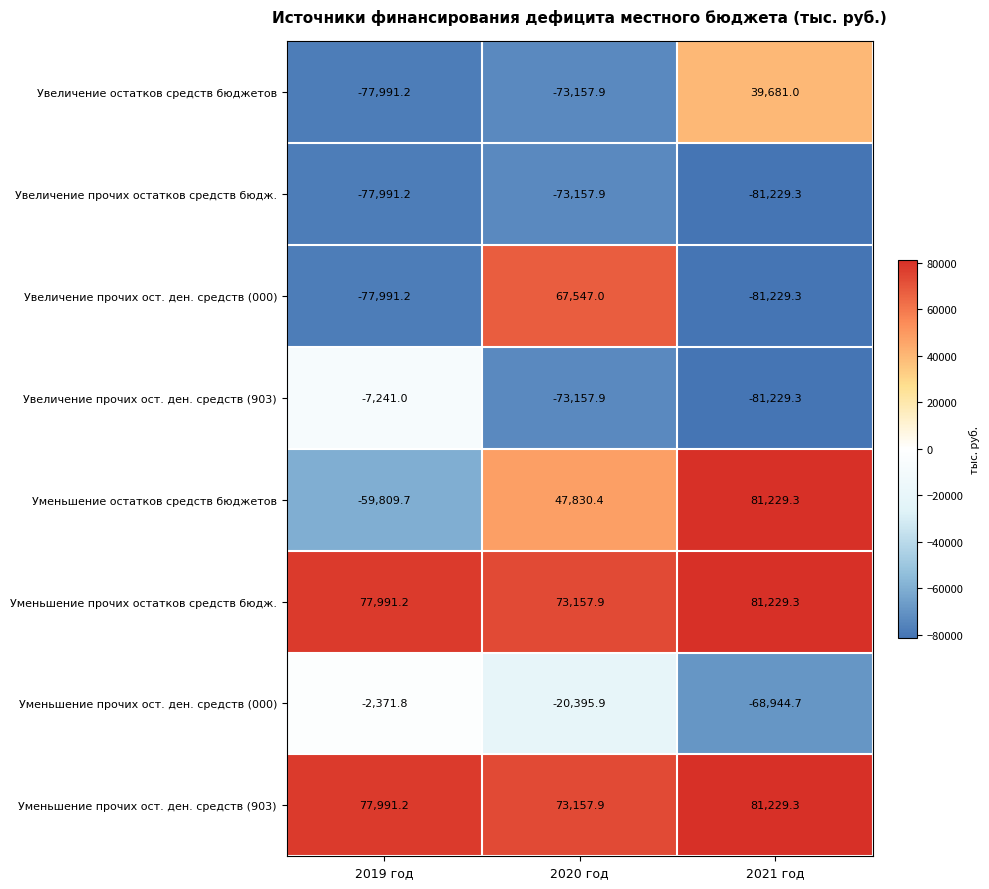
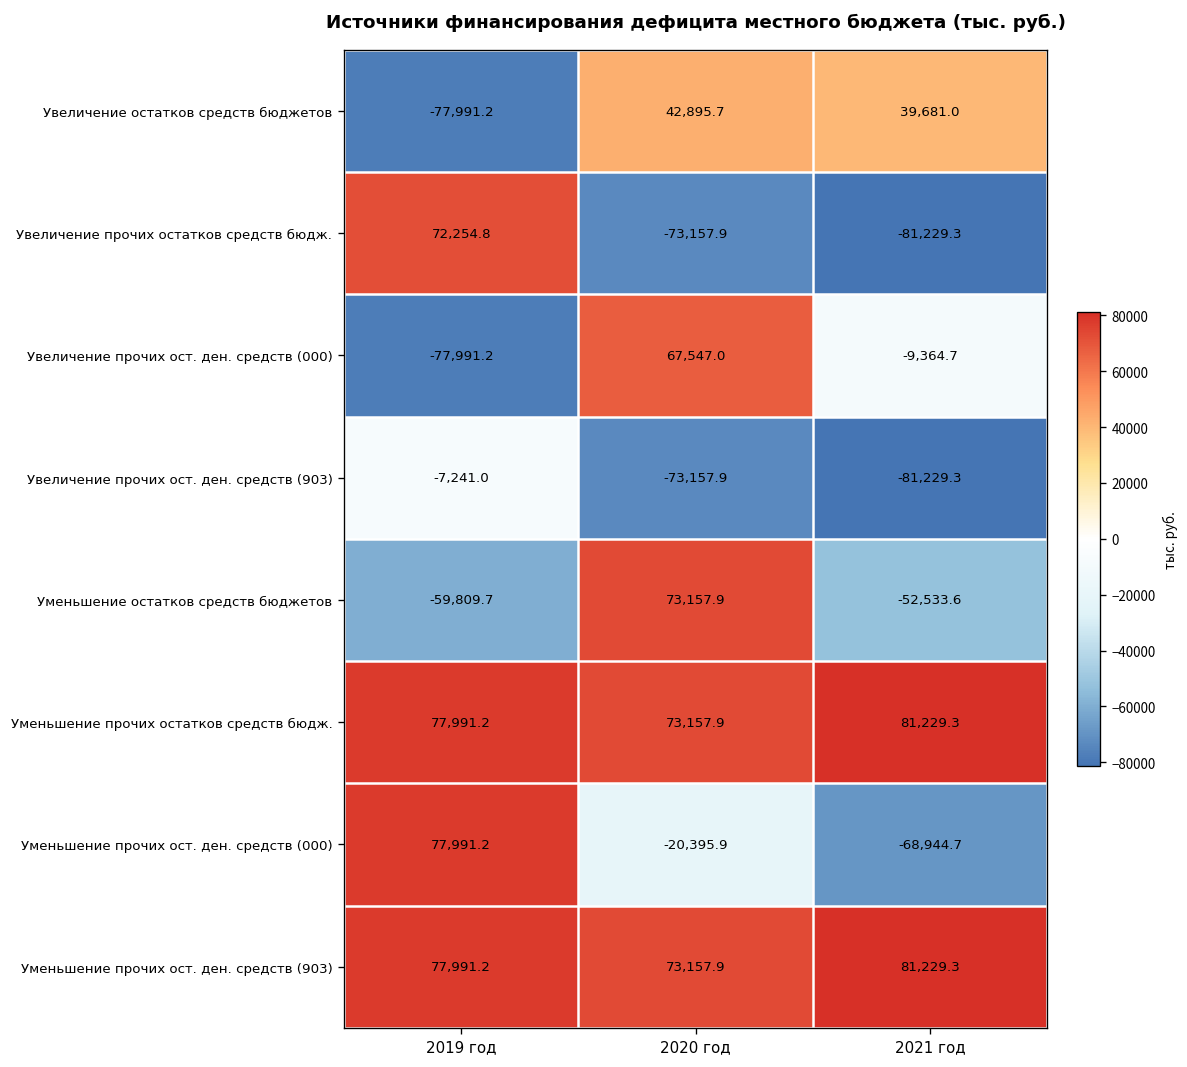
  {
    "Увеличение остатков средств бюджетов": {
      "2019 год": "-77,991.2",
-     "2020 год": "-73,157.9",
+     "2020 год": "42,895.7",
      "2021 год": "39,681.0"
    },
    "Увеличение прочих остатков средств бюдж.": {
-     "2019 год": "-77,991.2",
+     "2019 год": "72,254.8",
      "2020 год": "-73,157.9",
      "2021 год": "-81,229.3"
    },
    "Увеличение прочих ост. ден. средств (000)": {
      "2019 год": "-77,991.2",
      "2020 год": "67,547.0",
-     "2021 год": "-81,229.3"
+     "2021 год": "-9,364.7"
    },
    "Увеличение прочих ост. ден. средств (903)": {
      "2019 год": "-7,241.0",
      "2020 год": "-73,157.9",
      "2021 год": "-81,229.3"
    },
    "Уменьшение остатков средств бюджетов": {
      "2019 год": "-59,809.7",
-     "2020 год": "47,830.4",
-     "2021 год": "81,229.3"
+     "2020 год": "73,157.9",
+     "2021 год": "-52,533.6"
    },
    "Уменьшение прочих остатков средств бюдж.": {
      "2019 год": "77,991.2",
      "2020 год": "73,157.9",
      "2021 год": "81,229.3"
    },
    "Уменьшение прочих ост. ден. средств (000)": {
-     "2019 год": "-2,371.8",
+     "2019 год": "77,991.2",
      "2020 год": "-20,395.9",
      "2021 год": "-68,944.7"
    },
    "Уменьшение прочих ост. ден. средств (903)": {
      "2019 год": "77,991.2",
      "2020 год": "73,157.9",
      "2021 год": "81,229.3"
    }
  }
